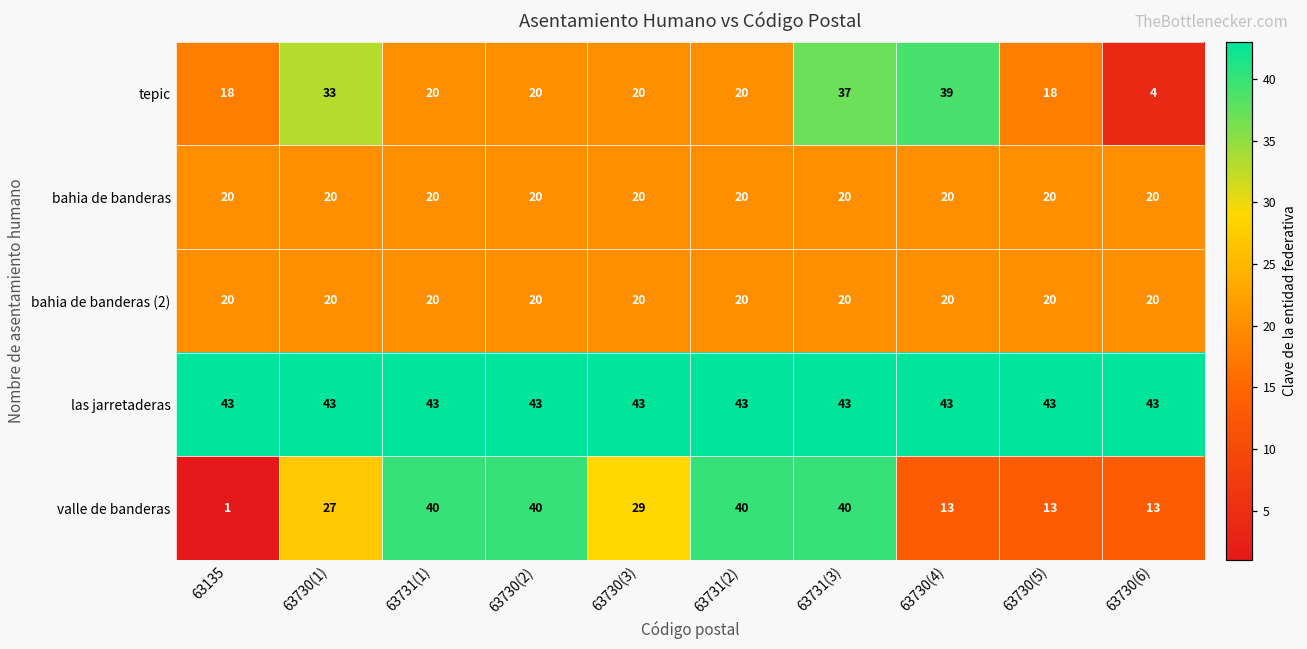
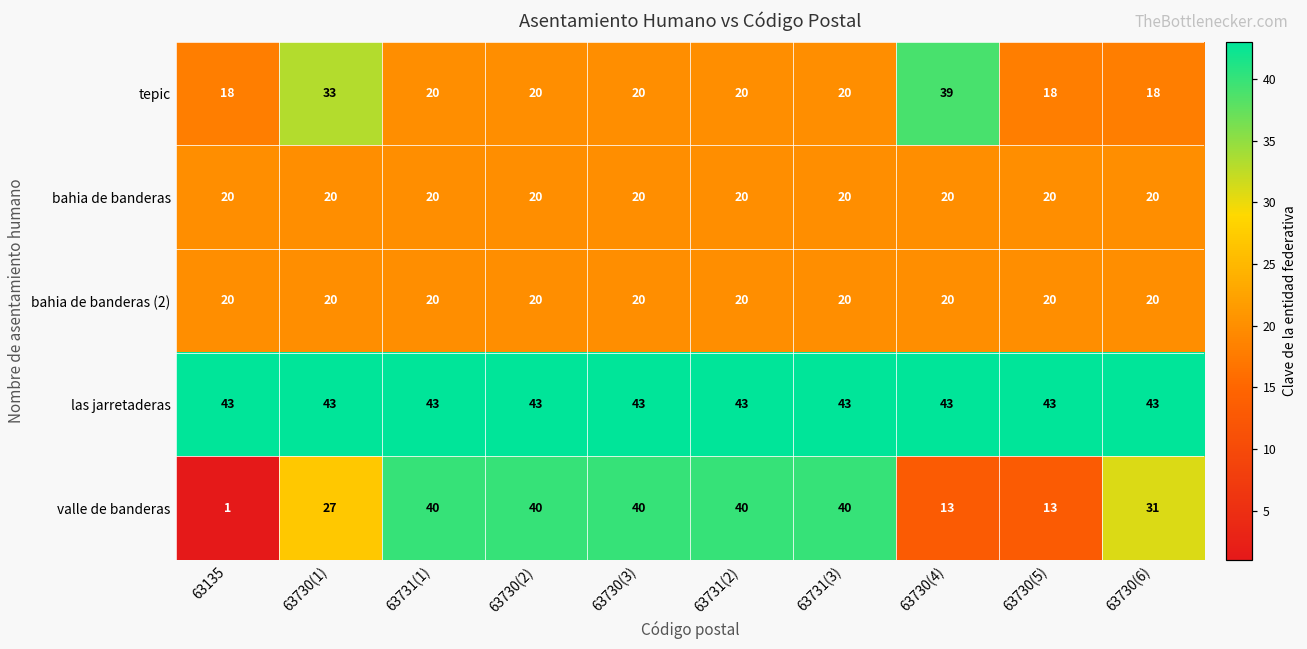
  {
    "tepic": {
      "63135": 18,
      "63730(1)": 33,
      "63731(1)": 20,
      "63730(2)": 20,
      "63730(3)": 20,
      "63731(2)": 20,
-     "63731(3)": 37,
+     "63731(3)": 20,
      "63730(4)": 39,
      "63730(5)": 18,
-     "63730(6)": 4
+     "63730(6)": 18
    },
    "bahia de banderas": {
      "63135": 20,
      "63730(1)": 20,
      "63731(1)": 20,
      "63730(2)": 20,
      "63730(3)": 20,
      "63731(2)": 20,
      "63731(3)": 20,
      "63730(4)": 20,
      "63730(5)": 20,
      "63730(6)": 20
    },
    "bahia de banderas (2)": {
      "63135": 20,
      "63730(1)": 20,
      "63731(1)": 20,
      "63730(2)": 20,
      "63730(3)": 20,
      "63731(2)": 20,
      "63731(3)": 20,
      "63730(4)": 20,
      "63730(5)": 20,
      "63730(6)": 20
    },
    "las jarretaderas": {
      "63135": 43,
      "63730(1)": 43,
      "63731(1)": 43,
      "63730(2)": 43,
      "63730(3)": 43,
      "63731(2)": 43,
      "63731(3)": 43,
      "63730(4)": 43,
      "63730(5)": 43,
      "63730(6)": 43
    },
    "valle de banderas": {
      "63135": 1,
      "63730(1)": 27,
      "63731(1)": 40,
      "63730(2)": 40,
-     "63730(3)": 29,
+     "63730(3)": 40,
      "63731(2)": 40,
      "63731(3)": 40,
      "63730(4)": 13,
      "63730(5)": 13,
-     "63730(6)": 13
+     "63730(6)": 31
    }
  }
